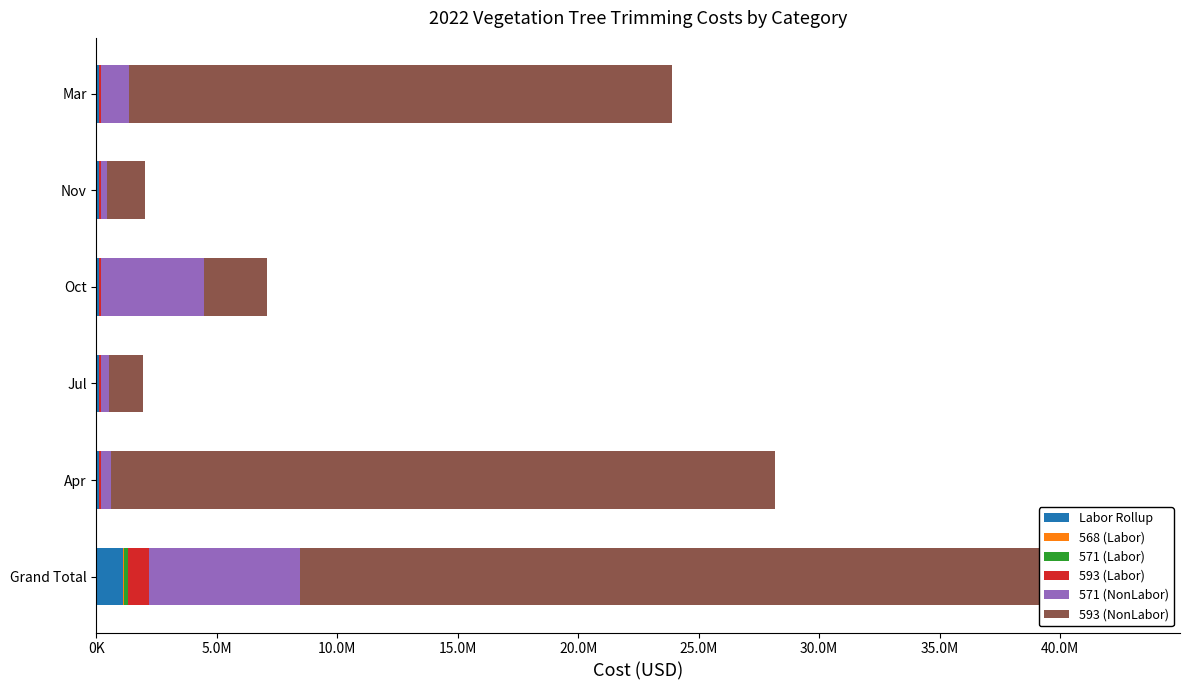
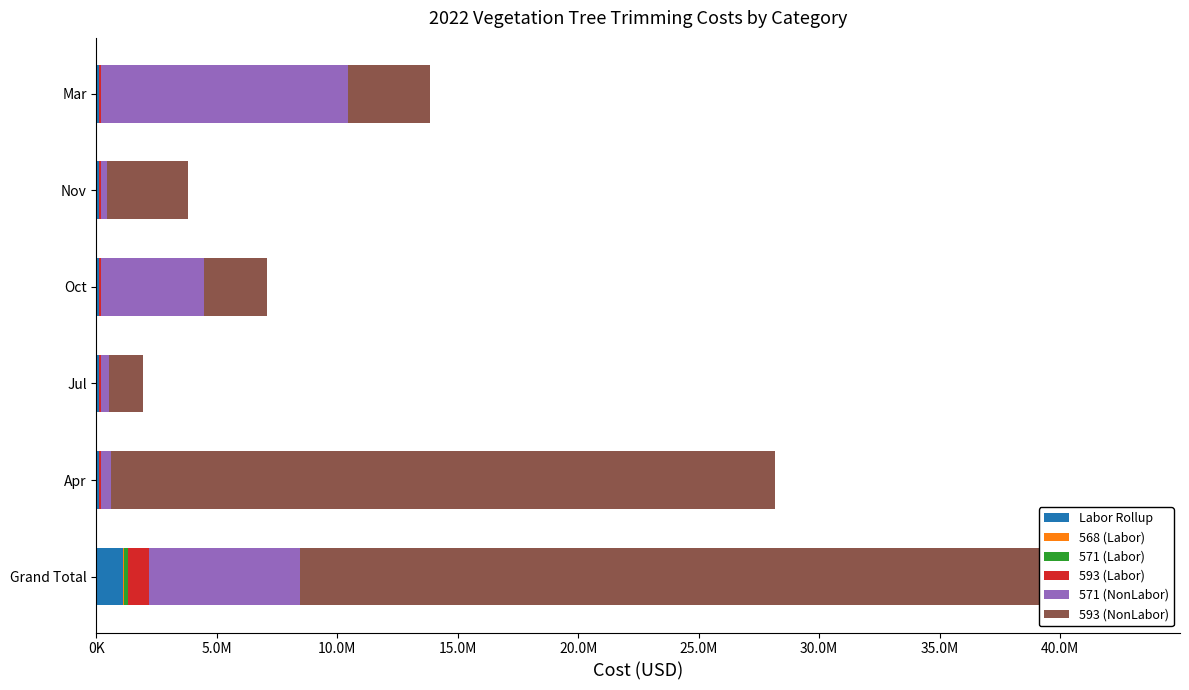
  {
    "Labor Rollup": {
      "Grand Total": 1100000
    },
    "571 (Labor)": {
      "Grand Total": 100000
    },
    "593 (Labor)": {
      "Grand Total": 900000
    },
    "571 (NonLabor)": {
-     "Mar": 1200000,
+     "Mar": 10200000,
      "Nov": 300000,
      "Oct": 4300000,
      "Jul": 400000,
      "Apr": 400000,
      "Grand Total": 6300000
    },
    "593 (NonLabor)": {
-     "Mar": 22600000,
-     "Nov": 1600000,
+     "Mar": 3400000,
+     "Nov": 3400000,
      "Oct": 2600000,
      "Jul": 1400000,
      "Apr": 27600000
    }
  }
